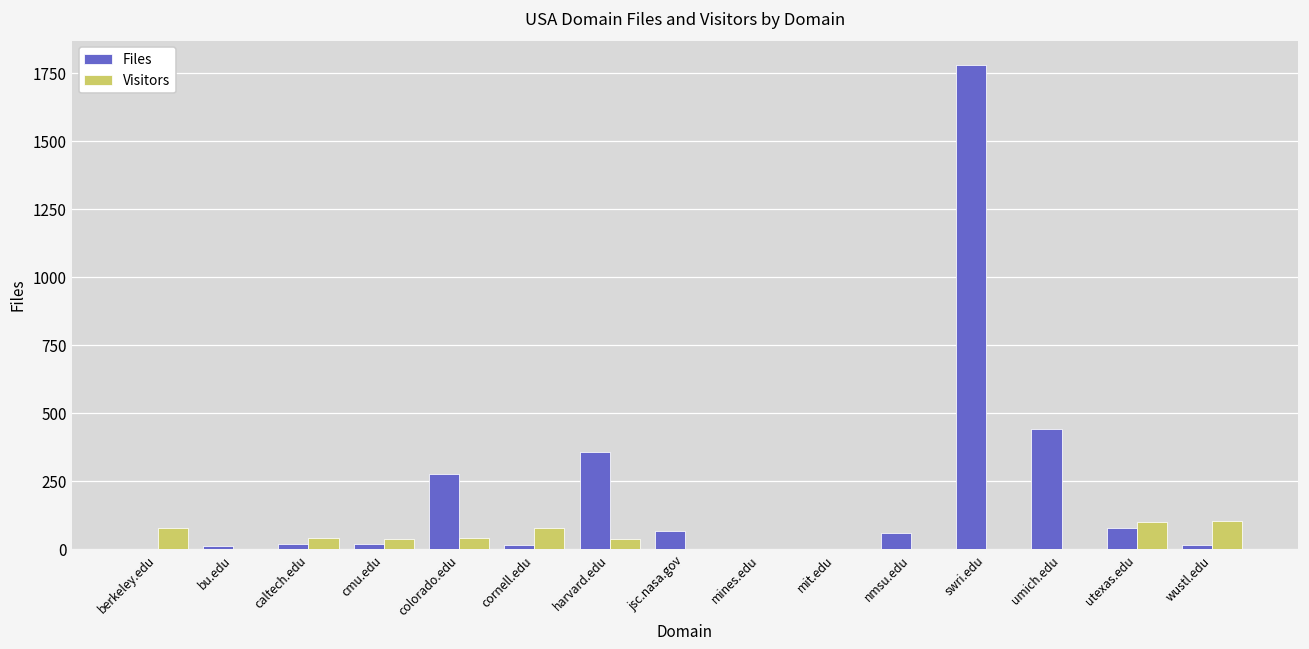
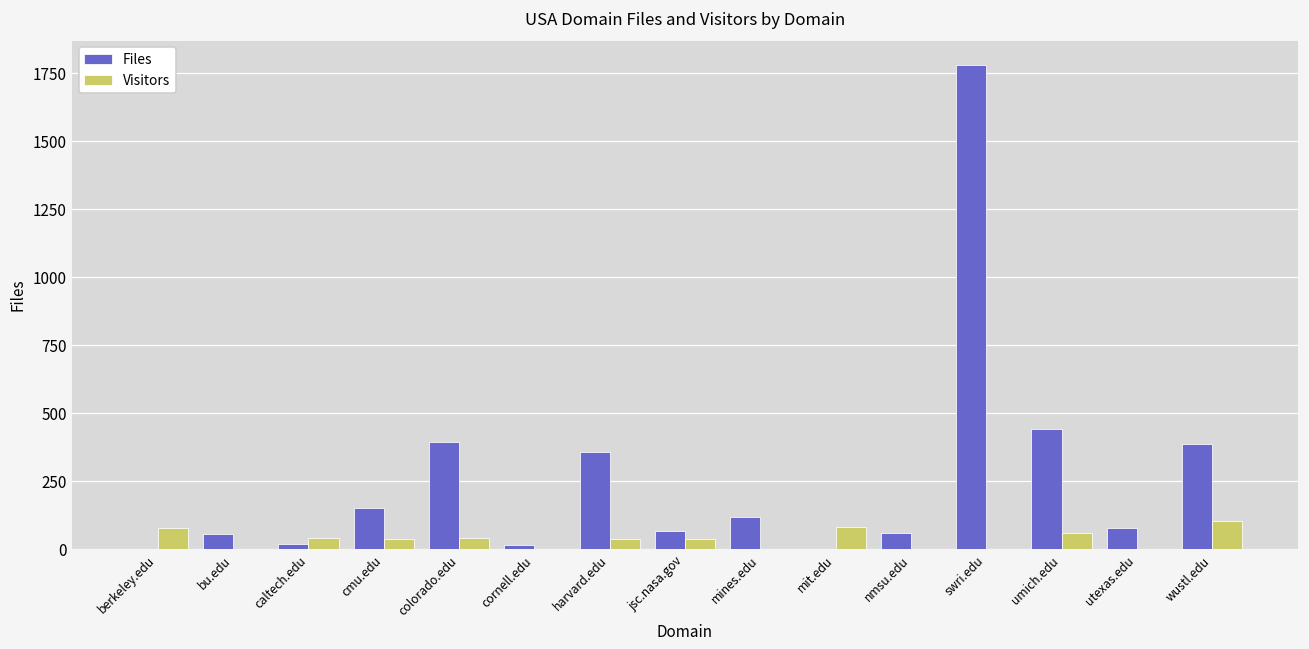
  {
    "Files": {
-     "bu.edu": 10,
+     "bu.edu": 60,
      "caltech.edu": 20,
-     "cmu.edu": 20,
-     "colorado.edu": 280,
+     "cmu.edu": 150,
+     "colorado.edu": 400,
      "cornell.edu": 20,
      "harvard.edu": 360,
      "jsc.nasa.gov": 70,
-     "mines.edu": 0,
+     "mines.edu": 120,
      "nmsu.edu": 60,
      "swri.edu": 1780,
      "umich.edu": 440,
      "utexas.edu": 80,
-     "wustl.edu": 20
+     "wustl.edu": 390
    },
    "Visitors": {
      "berkeley.edu": 80,
      "caltech.edu": 40,
      "cmu.edu": 40,
      "colorado.edu": 40,
-     "cornell.edu": 80,
+     "cornell.edu": 0,
      "harvard.edu": 40,
-     "jsc.nasa.gov": 0,
-     "mit.edu": 0,
-     "umich.edu": 0,
-     "utexas.edu": 100,
+     "jsc.nasa.gov": 40,
+     "mit.edu": 80,
+     "umich.edu": 60,
+     "utexas.edu": 0,
      "wustl.edu": 100
    }
  }
